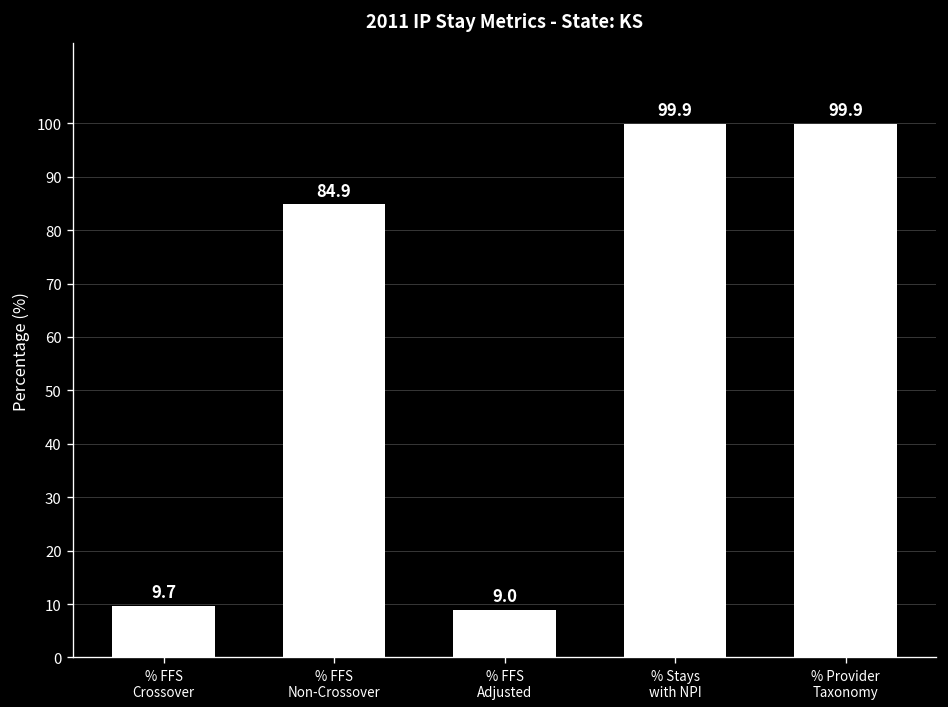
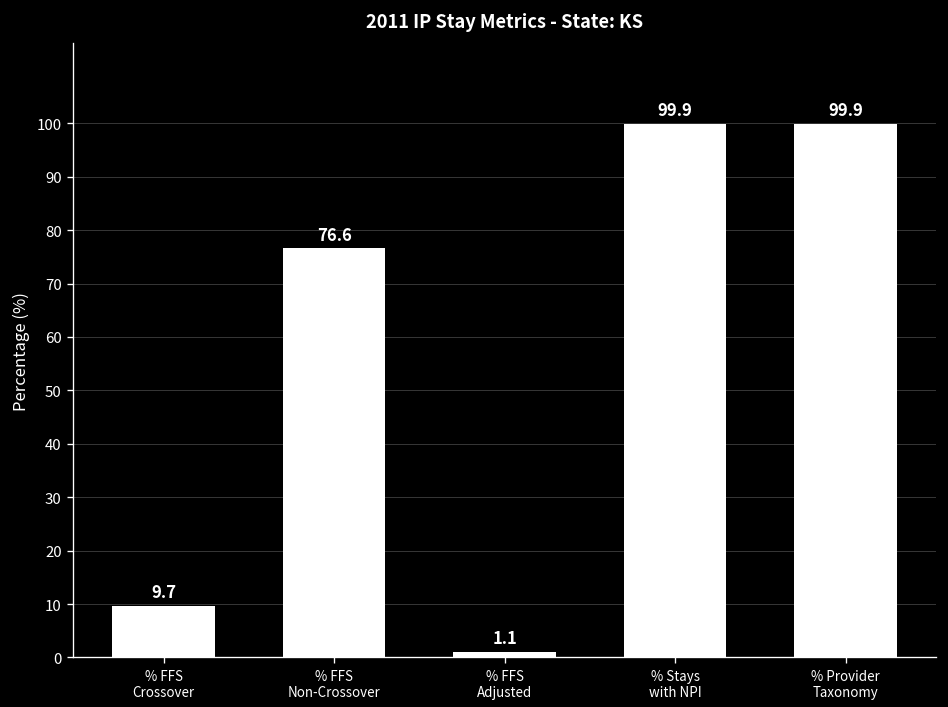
  {
    "% FFS Crossover": 9.7,
-   "% FFS Non-Crossover": 84.9,
-   "% FFS Adjusted": 9.0,
+   "% FFS Non-Crossover": 76.6,
+   "% FFS Adjusted": 1.1,
    "% Stays with NPI": 99.9,
    "% Provider Taxonomy": 99.9
  }
